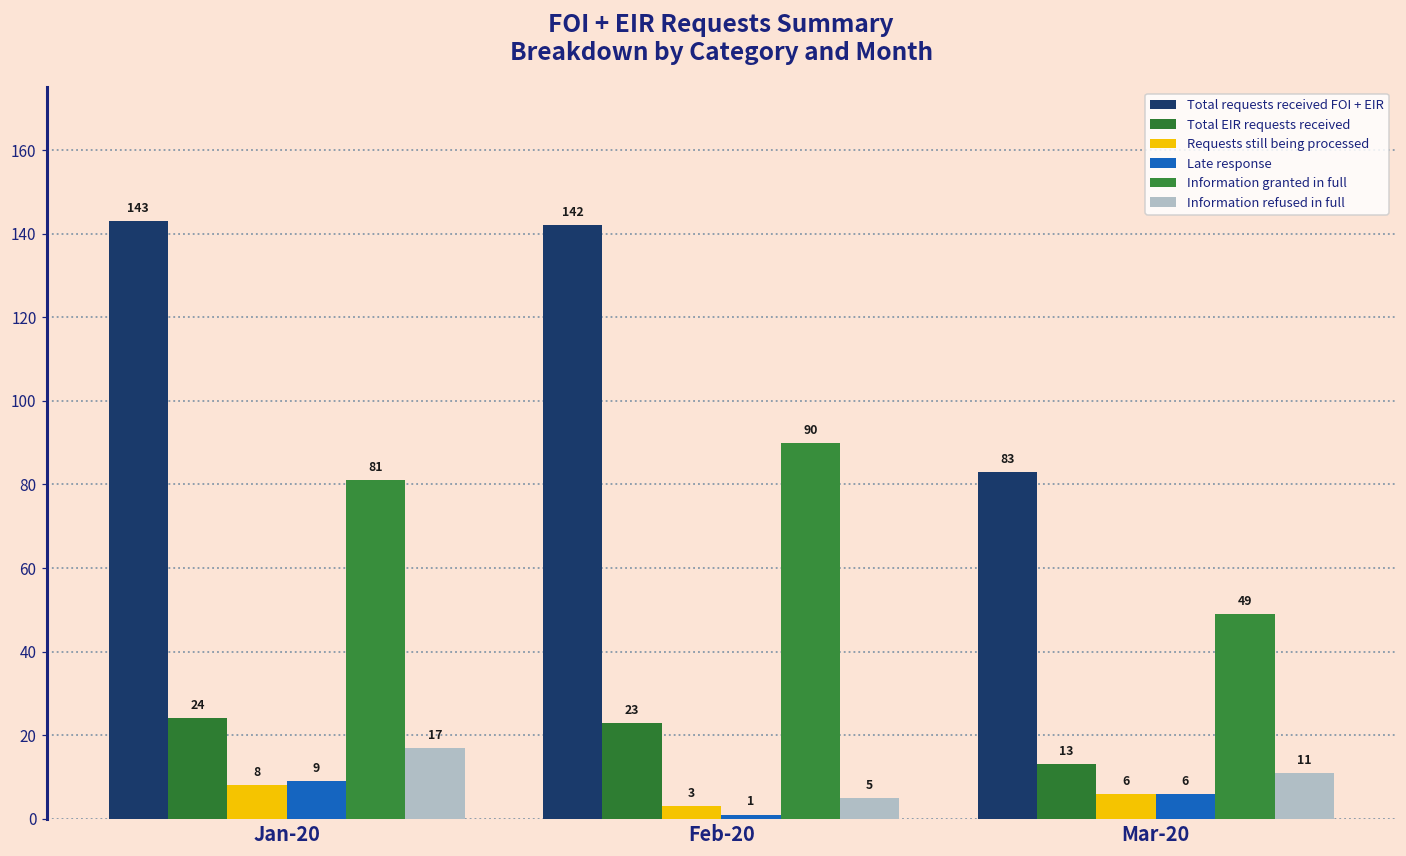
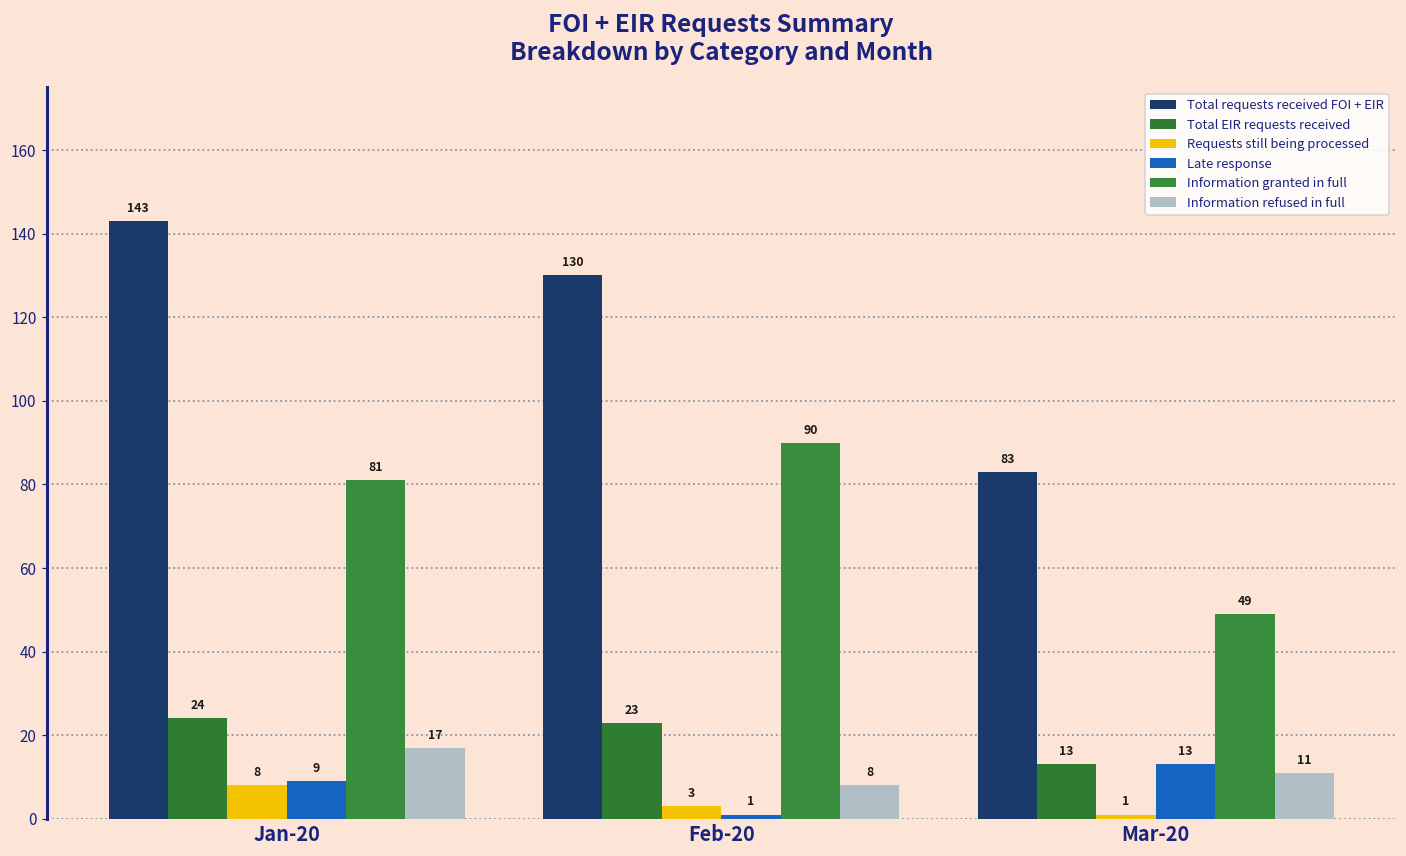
  {
    "Total requests received FOI + EIR": {
      "Jan-20": 143,
-     "Feb-20": 142,
+     "Feb-20": 130,
      "Mar-20": 83
    },
    "Requests still being processed": {
      "Jan-20": 8,
      "Feb-20": 3,
-     "Mar-20": 6
+     "Mar-20": 1
    },
    "Late response": {
      "Jan-20": 9,
      "Feb-20": 1,
-     "Mar-20": 6
+     "Mar-20": 13
    },
    "Information refused in full": {
      "Jan-20": 17,
-     "Feb-20": 5,
+     "Feb-20": 8,
      "Mar-20": 11
    }
  }
